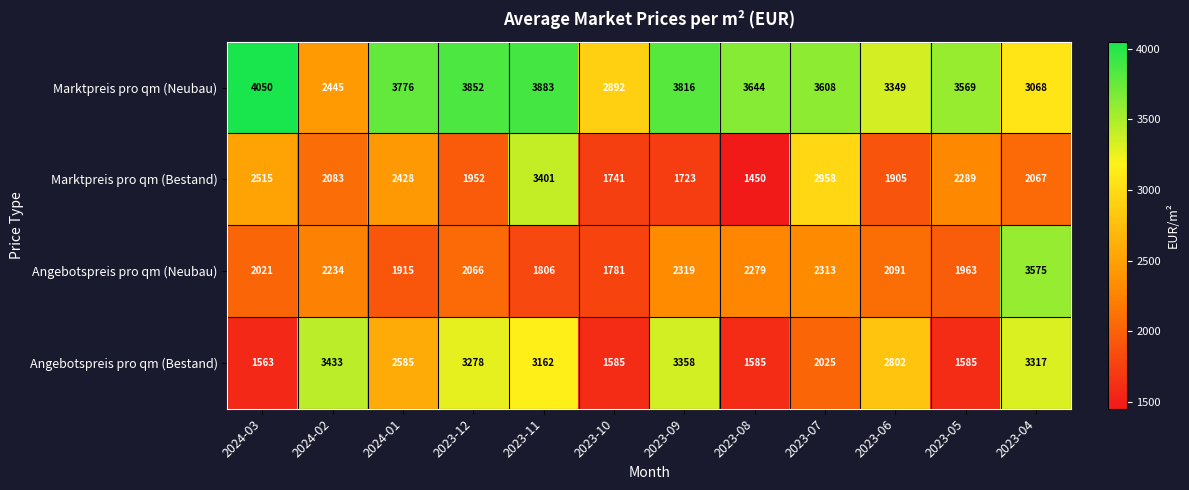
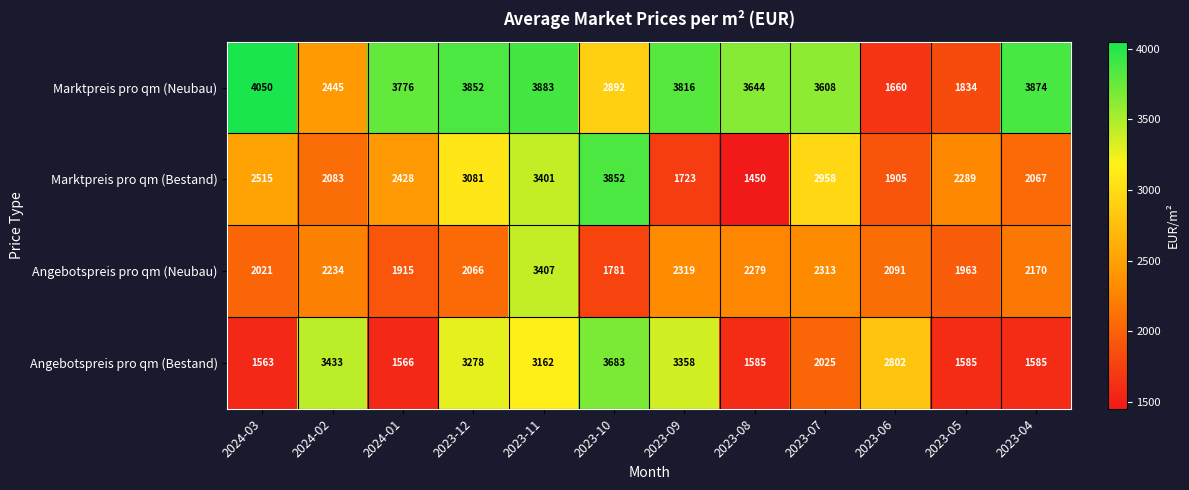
  {
    "Marktpreis pro qm (Neubau)": {
      "2024-03": 4050,
      "2024-02": 2445,
      "2024-01": 3776,
      "2023-12": 3852,
      "2023-11": 3883,
      "2023-10": 2892,
      "2023-09": 3816,
      "2023-08": 3644,
      "2023-07": 3608,
-     "2023-06": 3349,
-     "2023-05": 3569,
-     "2023-04": 3068
+     "2023-06": 1660,
+     "2023-05": 1834,
+     "2023-04": 3874
    },
    "Marktpreis pro qm (Bestand)": {
      "2024-03": 2515,
      "2024-02": 2083,
      "2024-01": 2428,
-     "2023-12": 1952,
+     "2023-12": 3081,
      "2023-11": 3401,
-     "2023-10": 1741,
+     "2023-10": 3852,
      "2023-09": 1723,
      "2023-08": 1450,
      "2023-07": 2958,
      "2023-06": 1905,
      "2023-05": 2289,
      "2023-04": 2067
    },
    "Angebotspreis pro qm (Neubau)": {
      "2024-03": 2021,
      "2024-02": 2234,
      "2024-01": 1915,
      "2023-12": 2066,
-     "2023-11": 1806,
+     "2023-11": 3407,
      "2023-10": 1781,
      "2023-09": 2319,
      "2023-08": 2279,
      "2023-07": 2313,
      "2023-06": 2091,
      "2023-05": 1963,
-     "2023-04": 3575
+     "2023-04": 2170
    },
    "Angebotspreis pro qm (Bestand)": {
      "2024-03": 1563,
      "2024-02": 3433,
-     "2024-01": 2585,
+     "2024-01": 1566,
      "2023-12": 3278,
      "2023-11": 3162,
-     "2023-10": 1585,
+     "2023-10": 3683,
      "2023-09": 3358,
      "2023-08": 1585,
      "2023-07": 2025,
      "2023-06": 2802,
      "2023-05": 1585,
-     "2023-04": 3317
+     "2023-04": 1585
    }
  }
